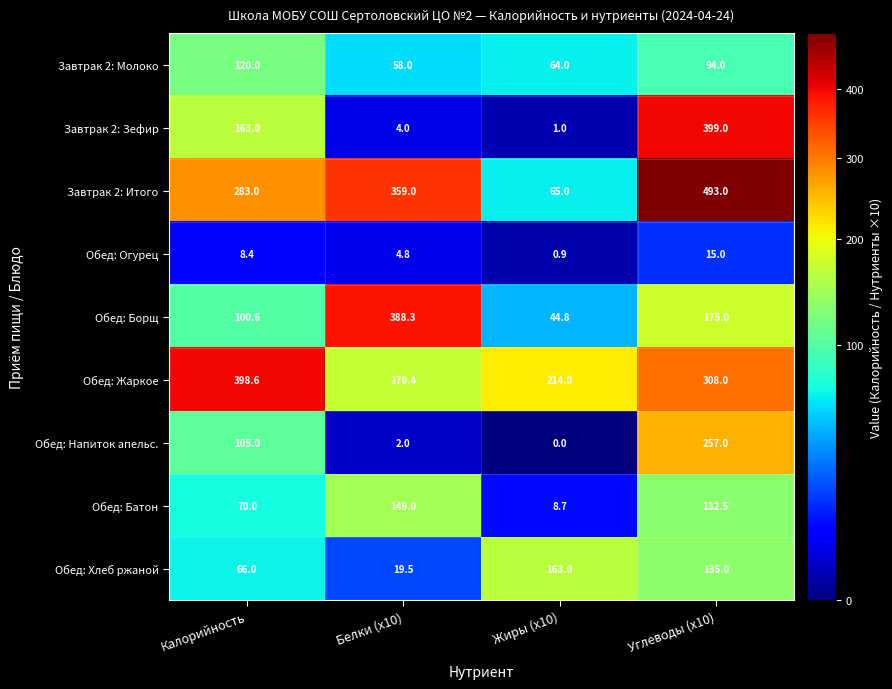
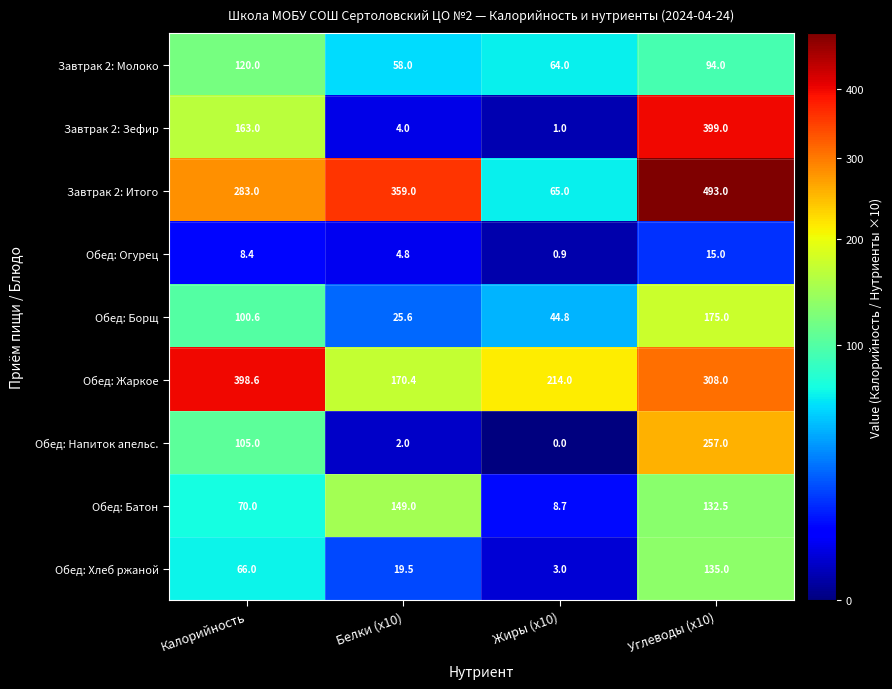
  {
    "Завтрак 2: Молоко": {
      "Калорийность": 120.0,
      "Белки (x10)": 58.0,
      "Жиры (x10)": 64.0,
      "Углеводы (x10)": 94.0
    },
    "Завтрак 2: Зефир": {
      "Калорийность": 163.0,
      "Белки (x10)": 4.0,
      "Жиры (x10)": 1.0,
      "Углеводы (x10)": 399.0
    },
    "Завтрак 2: Итого": {
      "Калорийность": 283.0,
      "Белки (x10)": 359.0,
      "Жиры (x10)": 65.0,
      "Углеводы (x10)": 493.0
    },
    "Обед: Огурец": {
      "Калорийность": 8.4,
      "Белки (x10)": 4.8,
      "Жиры (x10)": 0.9,
      "Углеводы (x10)": 15.0
    },
    "Обед: Борщ": {
      "Калорийность": 100.6,
-     "Белки (x10)": 388.3,
+     "Белки (x10)": 25.6,
      "Жиры (x10)": 44.8,
      "Углеводы (x10)": 175.0
    },
    "Обед: Жаркое": {
      "Калорийность": 398.6,
      "Белки (x10)": 170.4,
      "Жиры (x10)": 214.0,
      "Углеводы (x10)": 308.0
    },
    "Обед: Напиток апельс.": {
      "Калорийность": 105.0,
      "Белки (x10)": 2.0,
      "Жиры (x10)": 0.0,
      "Углеводы (x10)": 257.0
    },
    "Обед: Батон": {
      "Калорийность": 70.0,
      "Белки (x10)": 149.0,
      "Жиры (x10)": 8.7,
      "Углеводы (x10)": 132.5
    },
    "Обед: Хлеб ржаной": {
      "Калорийность": 66.0,
      "Белки (x10)": 19.5,
-     "Жиры (x10)": 163.0,
+     "Жиры (x10)": 3.0,
      "Углеводы (x10)": 135.0
    }
  }
